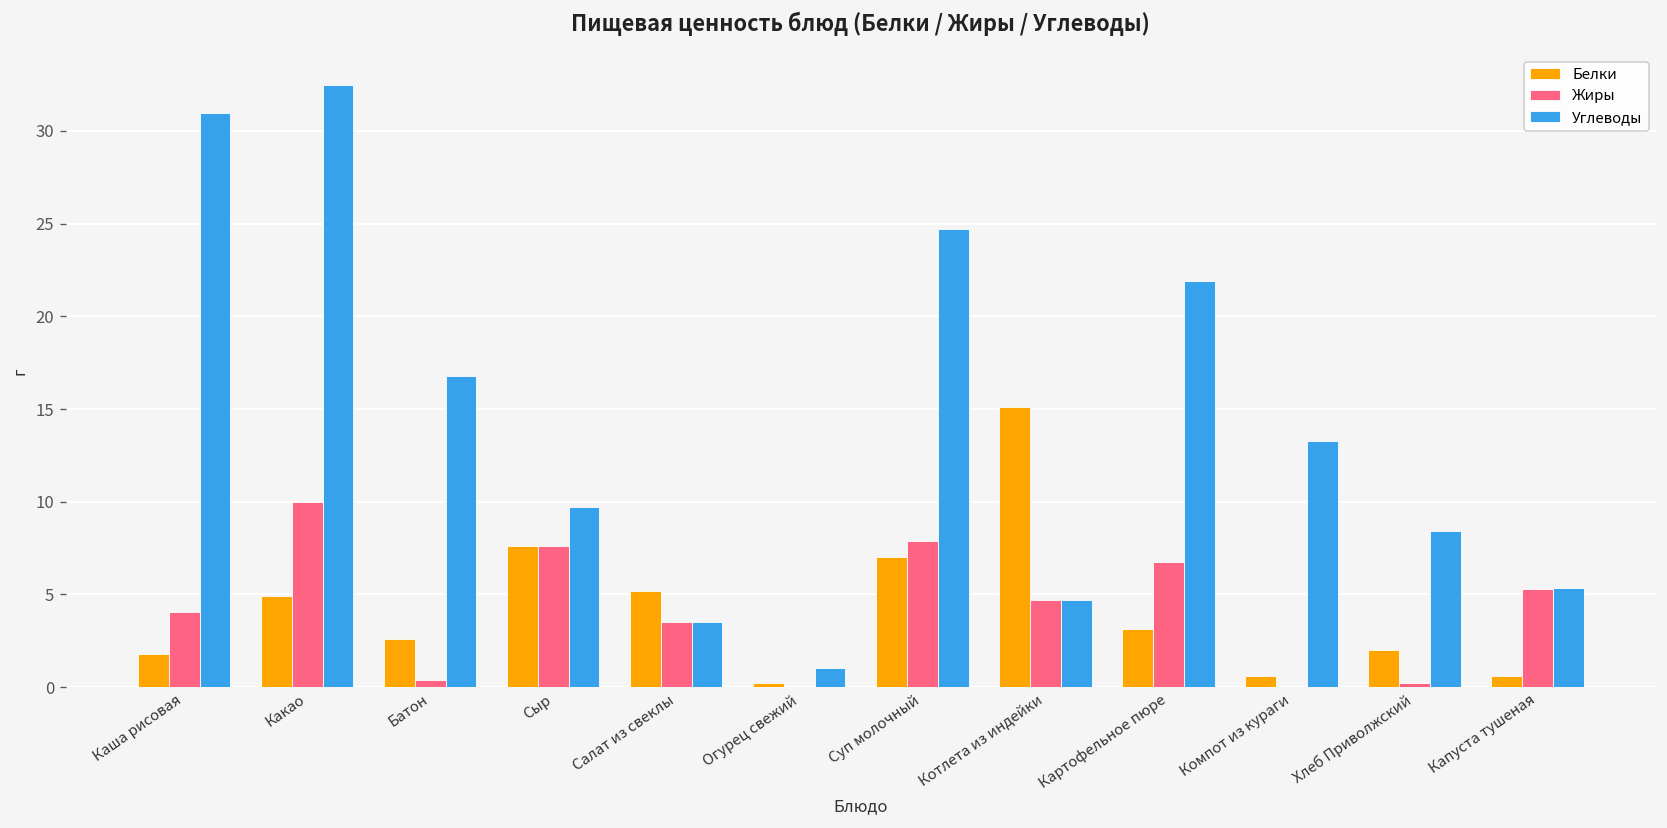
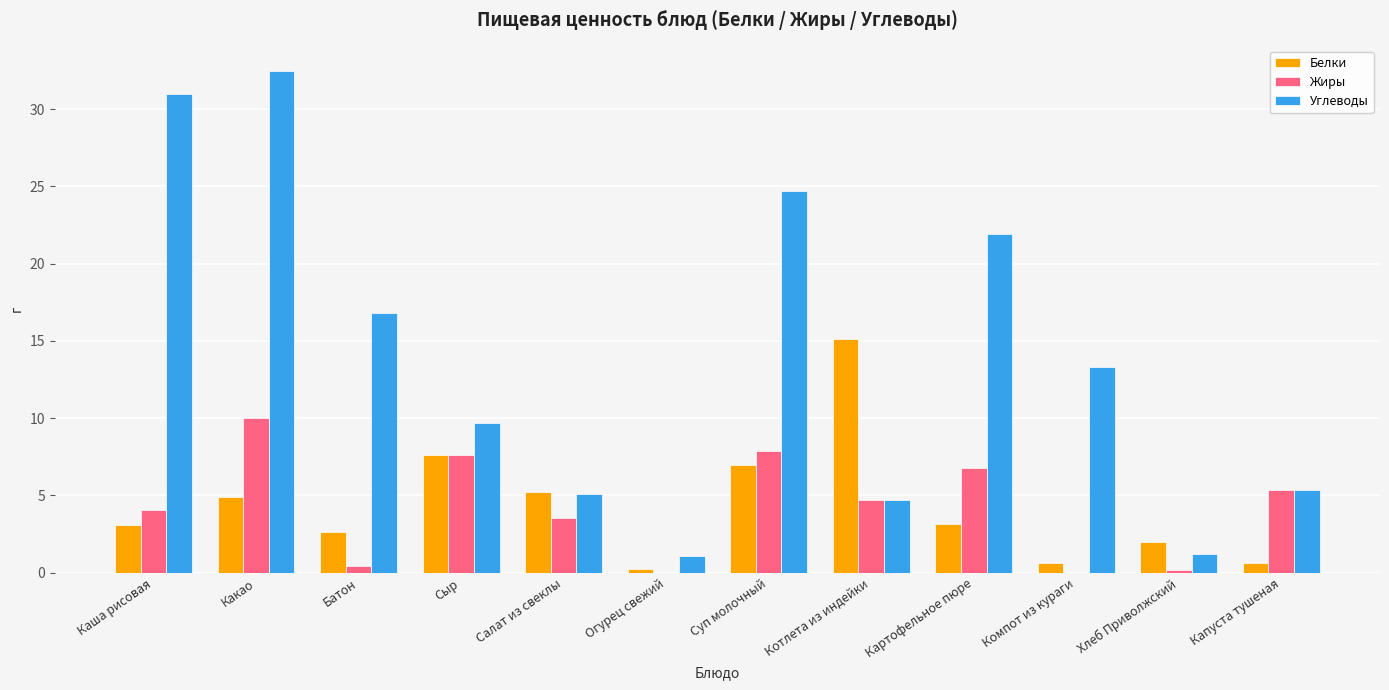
  {
    "Белки": {
-     "Каша рисовая": 1.8,
+     "Каша рисовая": 3.1,
      "Какао": 4.9,
      "Батон": 2.6,
      "Сыр": 7.6,
      "Салат из свеклы": 5.2,
      "Огурец свежий": 0.2,
      "Суп молочный": 7.0,
      "Котлета из индейки": 15.1,
      "Картофельное пюре": 3.2,
      "Компот из кураги": 0.6,
      "Хлеб Приволжский": 2.0,
      "Капуста тушеная": 0.6
    },
    "Жиры": {
      "Каша рисовая": 4.1,
      "Какао": 10.0,
      "Батон": 0.4,
      "Сыр": 7.6,
      "Салат из свеклы": 3.5,
      "Огурец свежий": 0.0,
      "Суп молочный": 7.9,
      "Котлета из индейки": 4.7,
      "Картофельное пюре": 6.8,
      "Компот из кураги": 0.0,
      "Хлеб Приволжский": 0.2,
      "Капуста тушеная": 5.3
    },
    "Углеводы": {
      "Каша рисовая": 31.0,
      "Какао": 32.5,
      "Батон": 16.8,
      "Сыр": 9.7,
-     "Салат из свеклы": 3.5,
+     "Салат из свеклы": 5.1,
      "Огурец свежий": 1.1,
      "Суп молочный": 24.7,
      "Котлета из индейки": 4.7,
      "Картофельное пюре": 21.9,
      "Компот из кураги": 13.3,
-     "Хлеб Приволжский": 8.4,
+     "Хлеб Приволжский": 1.2,
      "Капуста тушеная": 5.4
    }
  }
